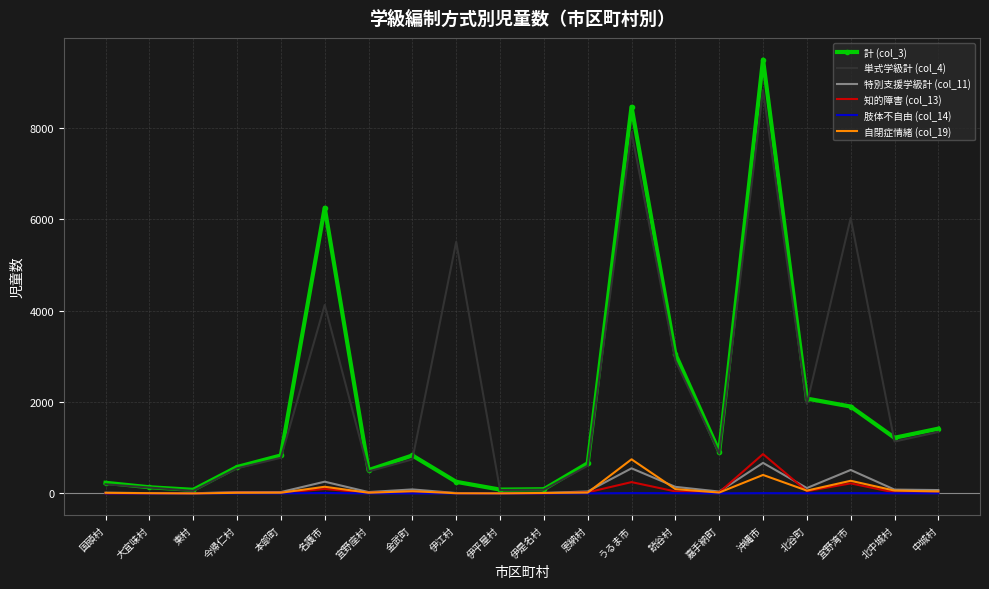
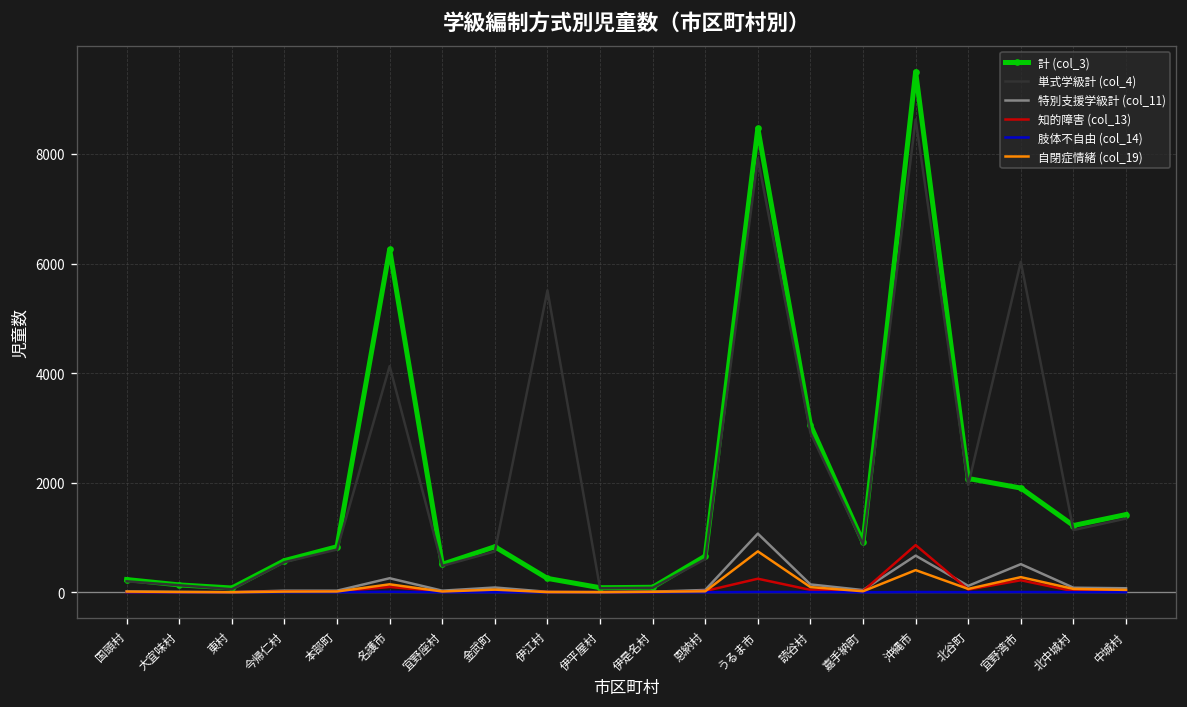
  {
    "計 (col_3)": {
      "名護市": 6300,
      "金武町": 800,
      "伊江村": 300,
      "うるま市": 8500,
      "読谷村": 3100,
      "沖縄市": 9500,
      "北谷町": 2100,
      "宜野湾市": 1900,
      "北中城村": 1200,
      "中城村": 1400
    },
    "単式学級計 (col_4)": {
      "名護市": 4100,
      "金武町": 700,
      "伊江村": 5500,
      "うるま市": 7900,
      "読谷村": 2900,
-     "沖縄市": 8800,
+     "沖縄市": 8600,
      "北谷町": 2000,
      "宜野湾市": 6000,
      "北中城村": 1100,
      "中城村": 1300
    },
    "特別支援学級計 (col_11)": {
      "名護市": 300,
-     "うるま市": 500,
+     "うるま市": 1100,
      "沖縄市": 700,
      "北谷町": 100,
      "宜野湾市": 500
    },
    "知的障害 (col_13)": {
      "うるま市": 200,
      "沖縄市": 900,
      "宜野湾市": 200
    },
    "肢体不自由 (col_14)": {
      "名護市": 0,
      "うるま市": 0,
      "沖縄市": 0,
      "宜野湾市": 0
    },
    "自閉症情緒 (col_19)": {
      "うるま市": 700,
      "沖縄市": 400,
      "宜野湾市": 300
    }
  }
